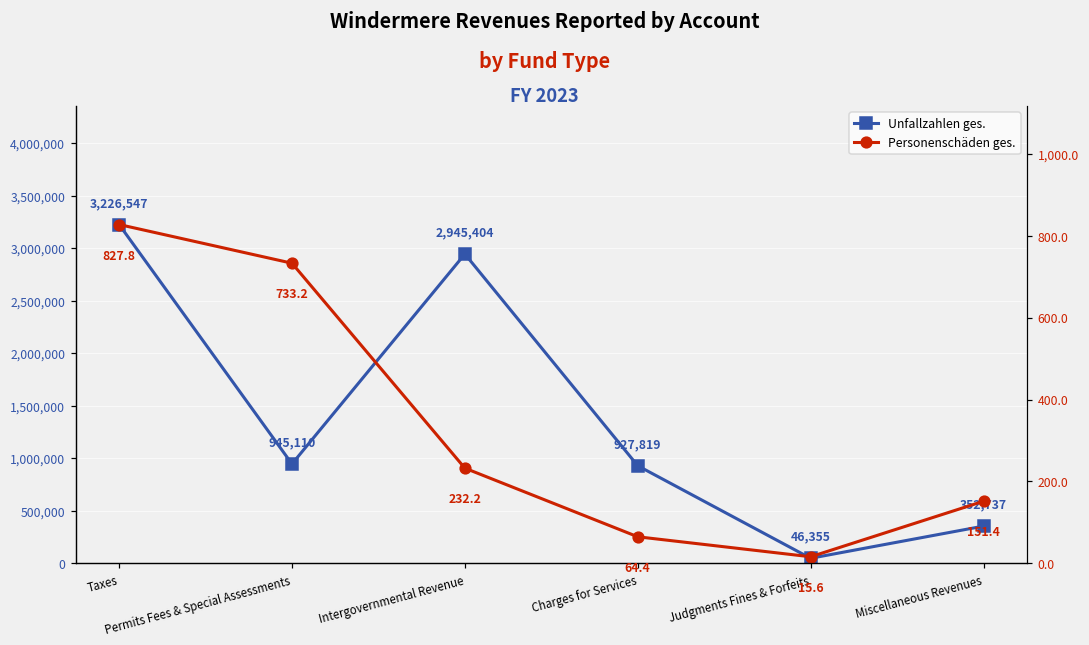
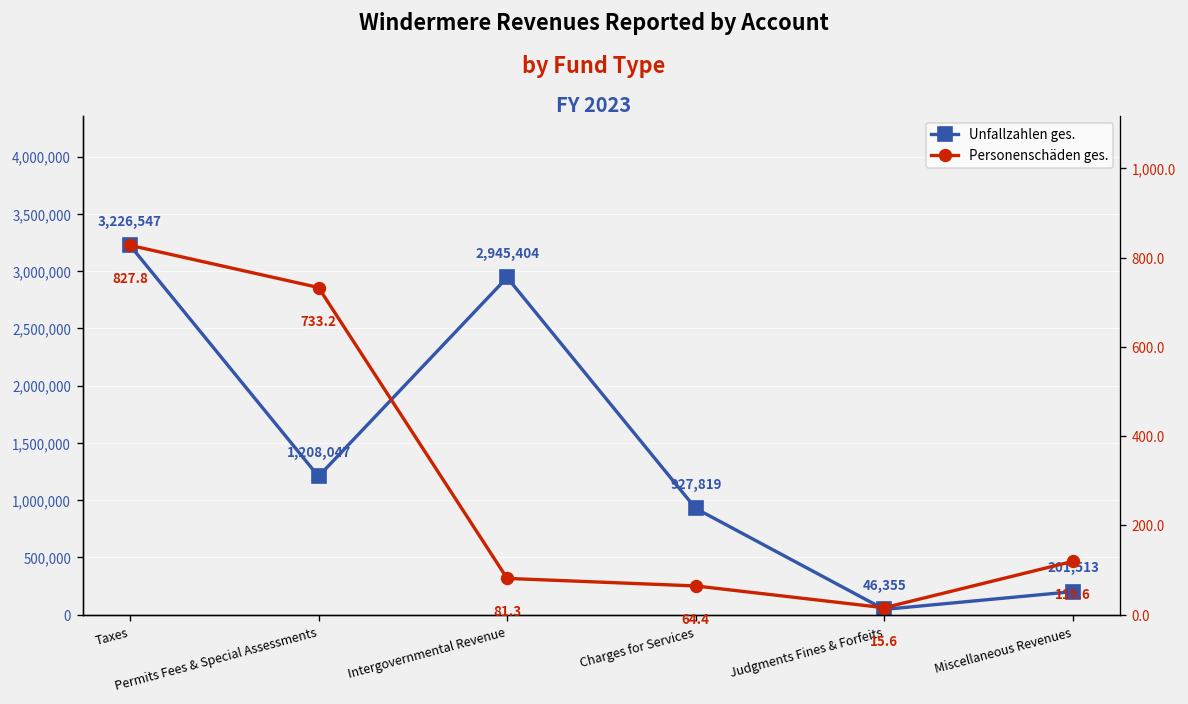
  {
    "Unfallzahlen ges.": {
      "Taxes": "3,226,547",
-     "Permits Fees & Special Assessments": "945,110",
+     "Permits Fees & Special Assessments": "1,208,047",
      "Intergovernmental Revenue": "2,945,404",
      "Charges for Services": "927,819",
      "Judgments Fines & Forfeits": "46,355",
-     "Miscellaneous Revenues": "352,737"
+     "Miscellaneous Revenues": "201,513"
    },
    "Personenschäden ges.": {
      "Taxes": "827.8",
      "Permits Fees & Special Assessments": "733.2",
-     "Intergovernmental Revenue": "232.2",
+     "Intergovernmental Revenue": "81.3",
      "Charges for Services": "64.4",
      "Judgments Fines & Forfeits": "15.6",
-     "Miscellaneous Revenues": "151.4"
+     "Miscellaneous Revenues": "119.6"
    }
  }
